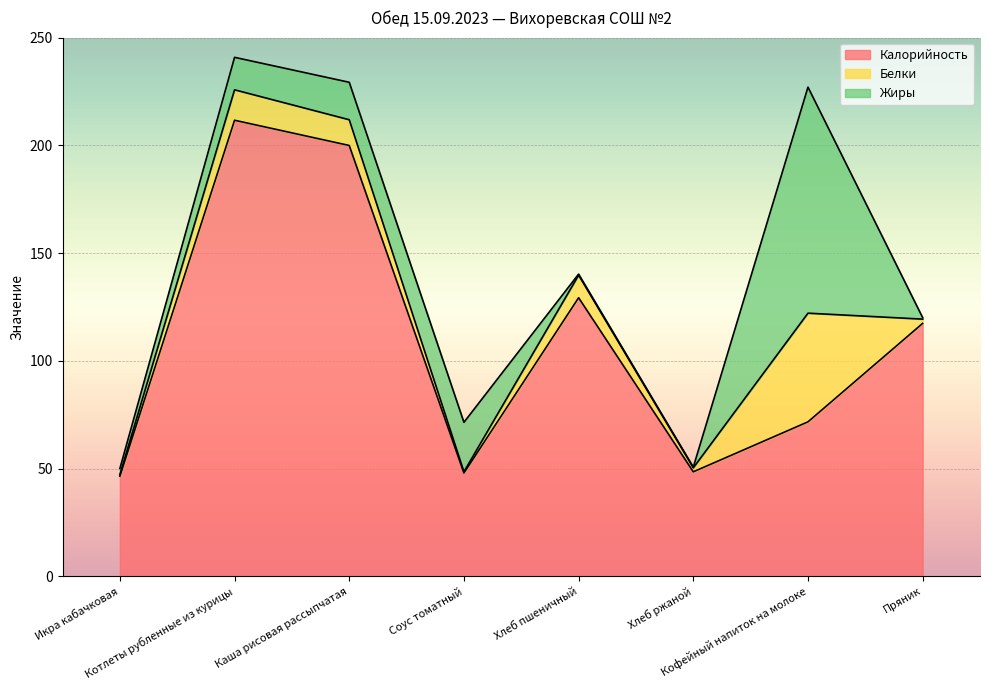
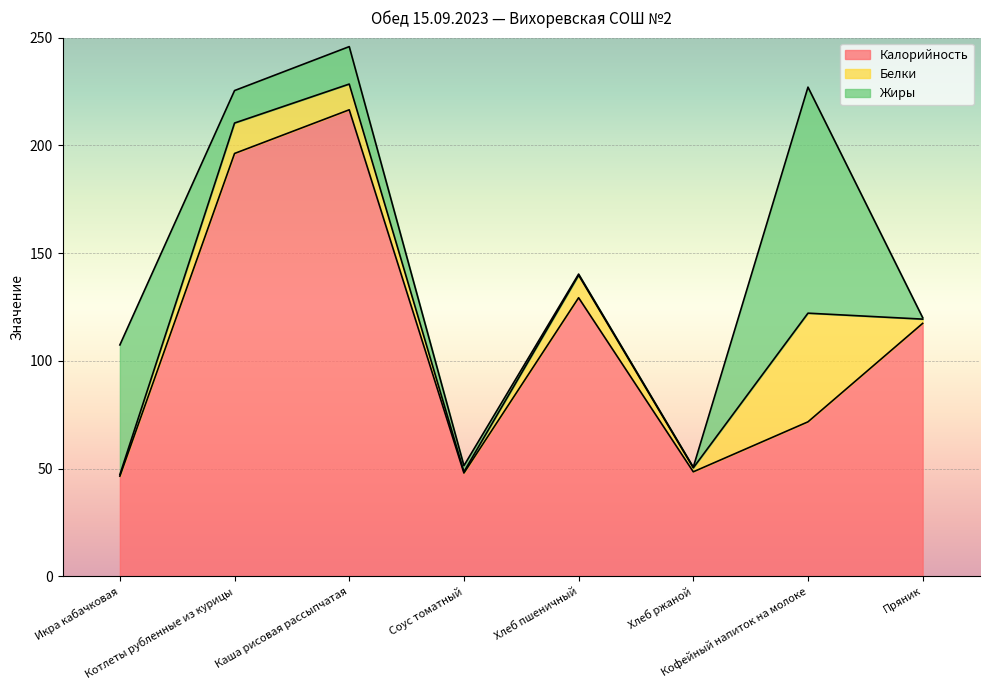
  {
    "Калорийность": {
-     "Котлеты рубленные из курицы": 212,
-     "Каша рисовая рассыпчатая": 200,
+     "Котлеты рубленные из курицы": 196,
+     "Каша рисовая рассыпчатая": 217,
      "Хлеб пшеничный": 129,
      "Хлеб ржаной": 49,
      "Кофейный напиток на молоке": 72,
      "Пряник": 117
    },
    "Белки": {
      "Котлеты рубленные из курицы": 14,
      "Каша рисовая рассыпчатая": 12,
      "Кофейный напиток на молоке": 50
    },
    "Жиры": {
-     "Икра кабачковая": 3,
+     "Икра кабачковая": 60,
      "Котлеты рубленные из курицы": 15,
      "Каша рисовая рассыпчатая": 17,
-     "Соус томатный": 23,
+     "Соус томатный": 3,
      "Кофейный напиток на молоке": 105
    }
  }
